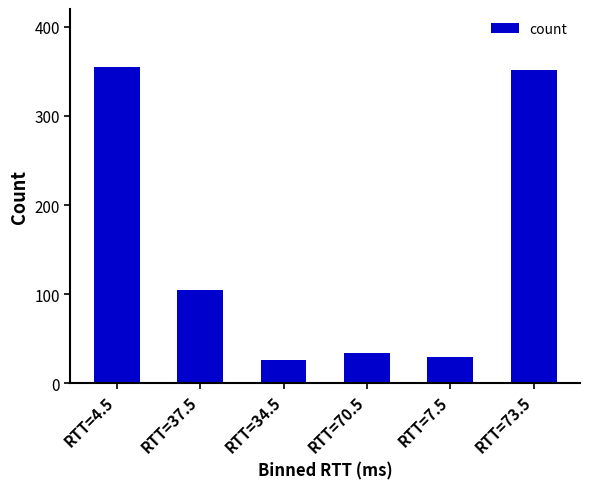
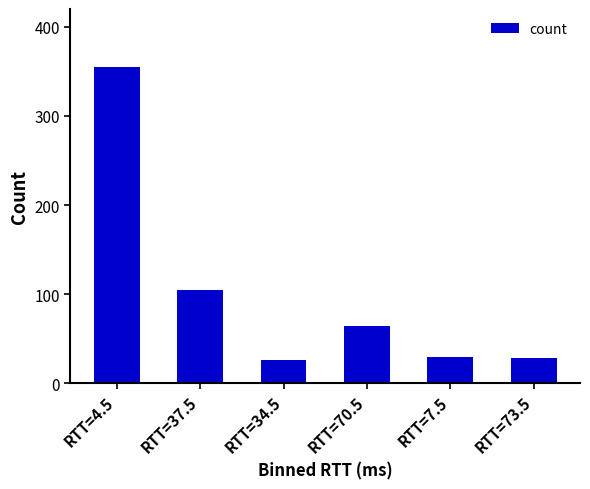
  {
    "RTT=4.5": 360,
    "RTT=37.5": 110,
    "RTT=34.5": 30,
-   "RTT=70.5": 30,
+   "RTT=70.5": 70,
    "RTT=7.5": 30,
-   "RTT=73.5": 350
+   "RTT=73.5": 30
  }
